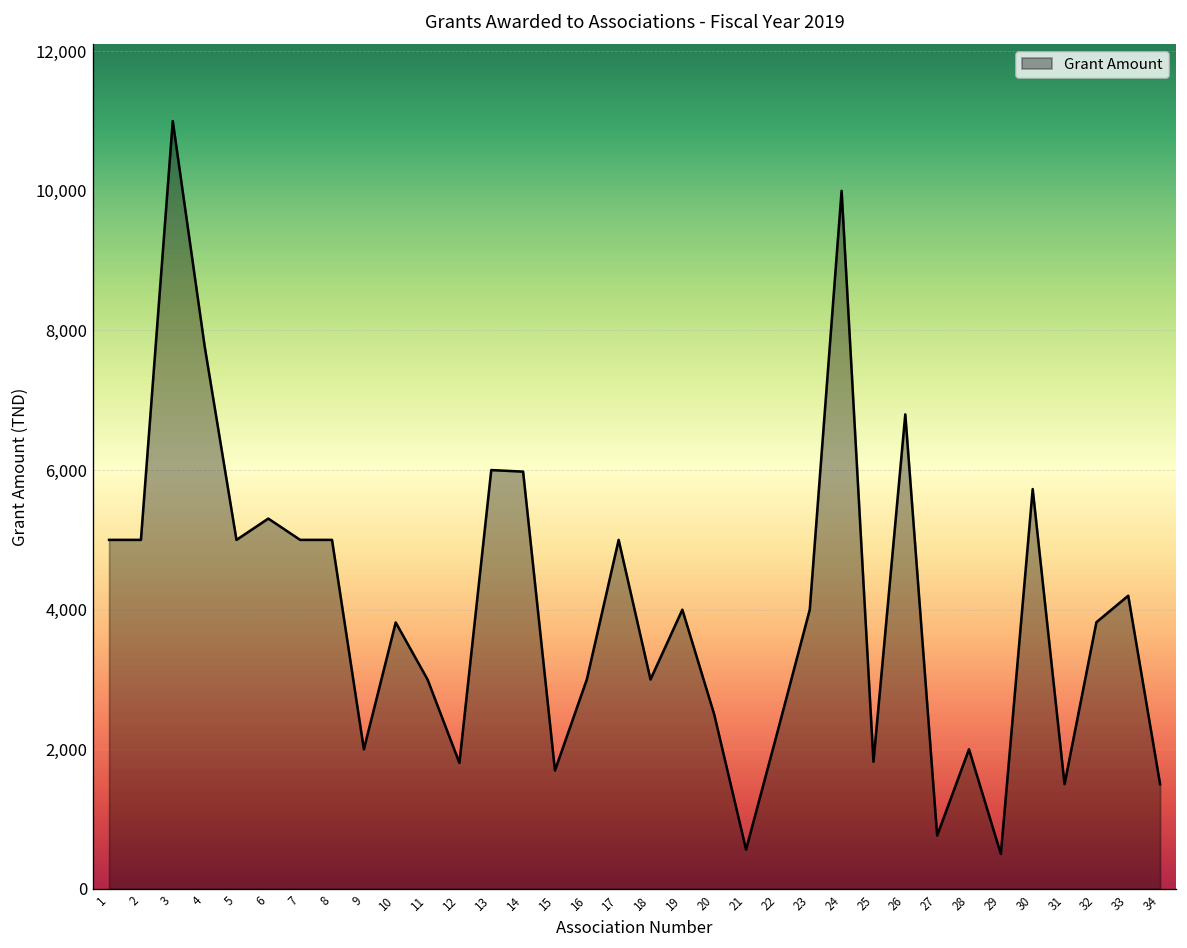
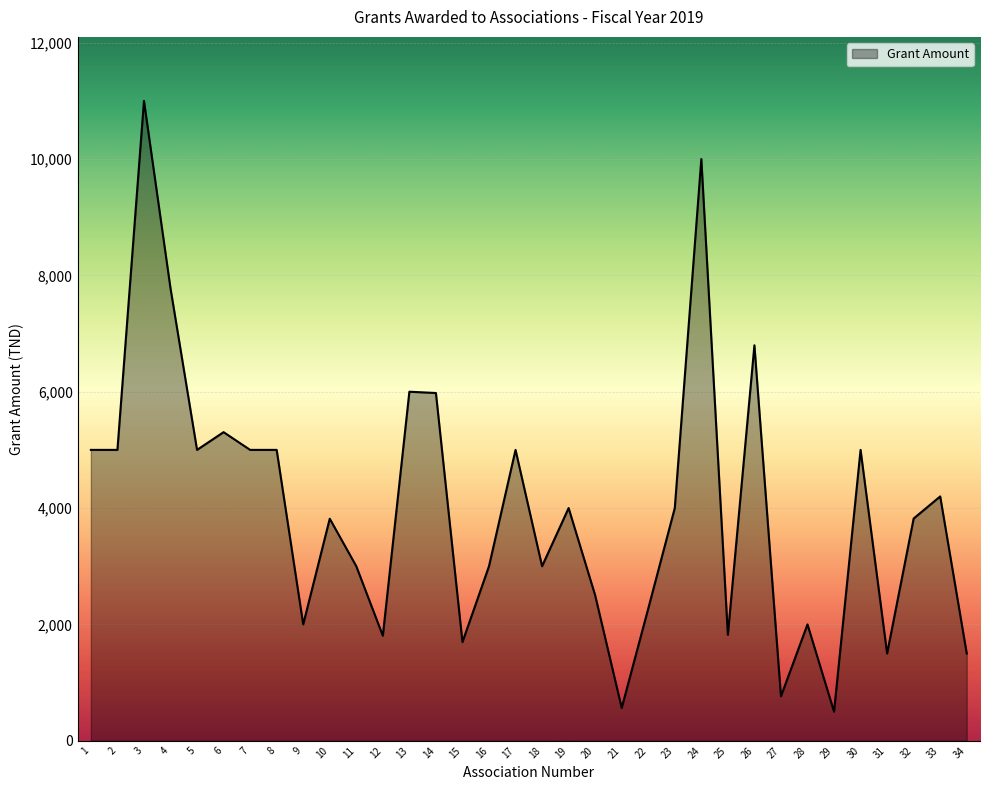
  {
    "1": "5,000",
    "2": "5,000",
    "3": "11,000",
    "4": "7,800",
    "5": "5,000",
    "6": "5,300",
    "7": "5,000",
    "8": "5,000",
    "9": "2,000",
    "10": "3,800",
    "11": "3,000",
    "12": "1,800",
    "13": "6,000",
    "14": "6,000",
    "15": "1,700",
    "16": "3,000",
    "17": "5,000",
    "18": "3,000",
    "19": "4,000",
    "20": "2,500",
    "21": "600",
    "22": "2,300",
    "23": "4,000",
    "24": "10,000",
    "25": "1,800",
    "26": "6,800",
    "27": "800",
    "28": "2,000",
    "29": "500",
-   "30": "5,700",
+   "30": "5,000",
    "31": "1,500",
    "32": "3,800",
    "33": "4,200",
    "34": "1,500"
  }
